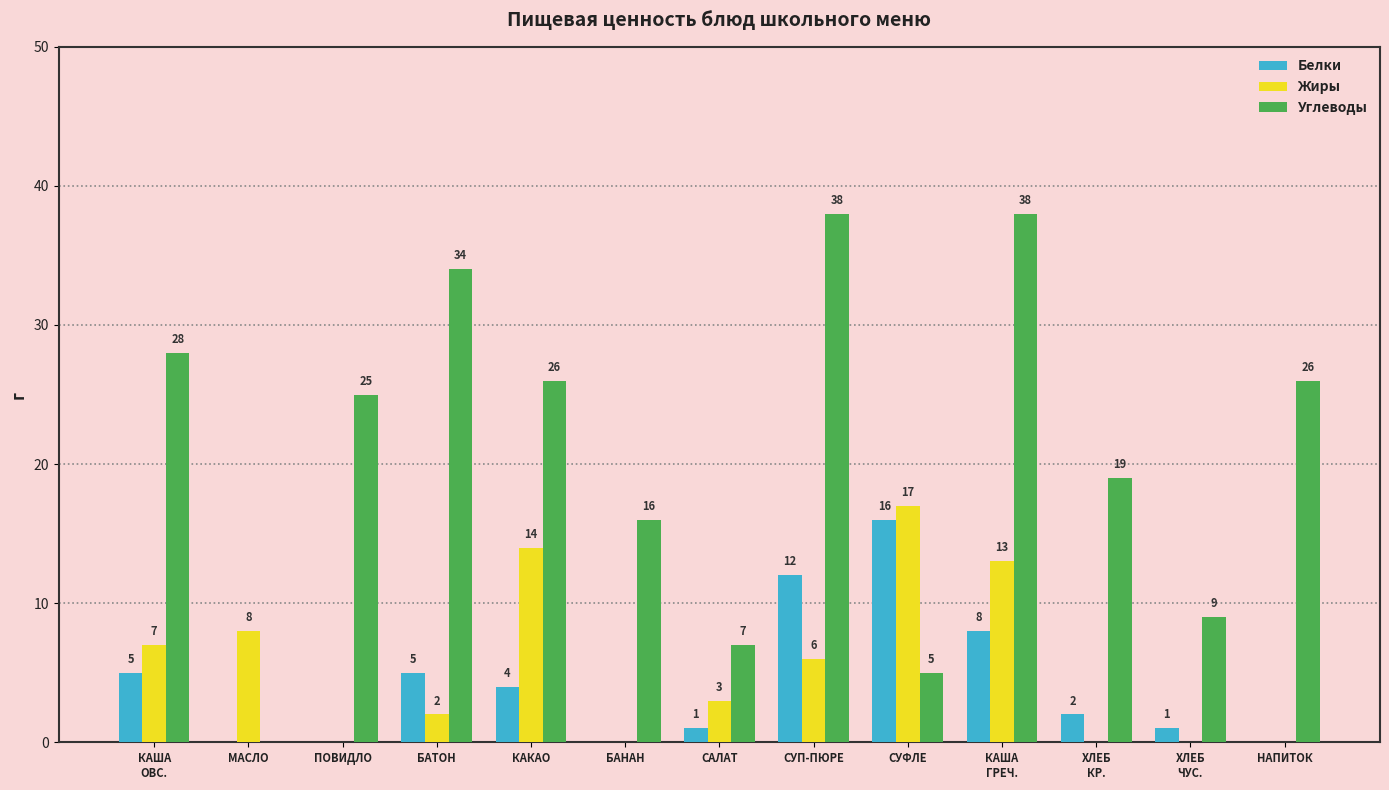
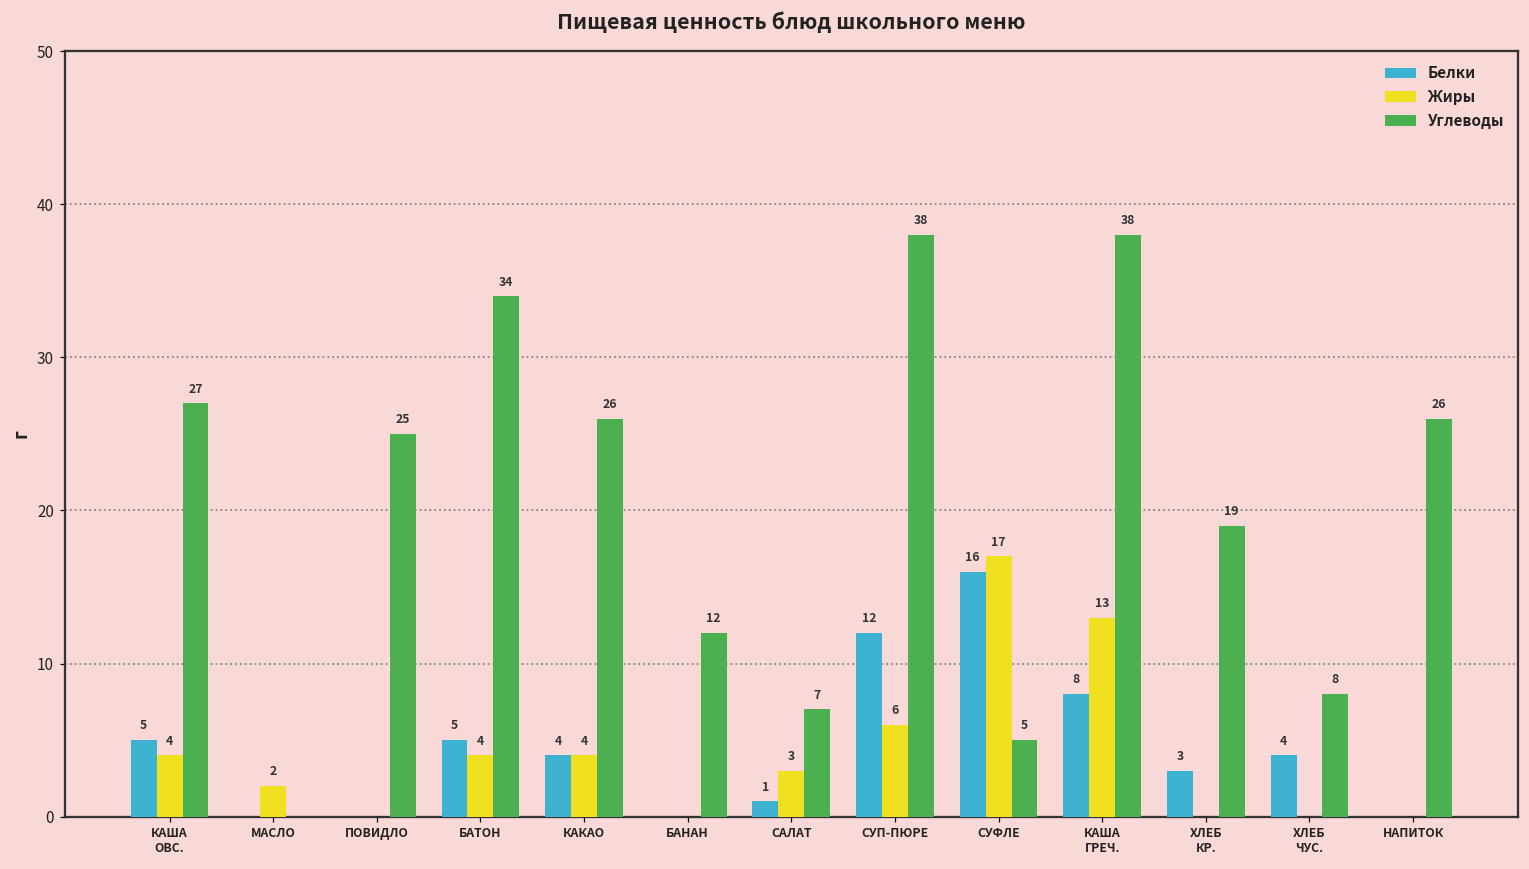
  {
    "Белки": {
      "КАША ОВС.": 5,
      "БАТОН": 5,
      "КАКАО": 4,
      "САЛАТ": 1,
      "СУП-ПЮРЕ": 12,
      "СУФЛЕ": 16,
      "КАША ГРЕЧ.": 8,
-     "ХЛЕБ КР.": 2,
-     "ХЛЕБ ЧУС.": 1
+     "ХЛЕБ КР.": 3,
+     "ХЛЕБ ЧУС.": 4
    },
    "Жиры": {
-     "КАША ОВС.": 7,
-     "МАСЛО": 8,
-     "БАТОН": 2,
-     "КАКАО": 14,
+     "КАША ОВС.": 4,
+     "МАСЛО": 2,
+     "БАТОН": 4,
+     "КАКАО": 4,
      "САЛАТ": 3,
      "СУП-ПЮРЕ": 6,
      "СУФЛЕ": 17,
      "КАША ГРЕЧ.": 13
    },
    "Углеводы": {
-     "КАША ОВС.": 28,
+     "КАША ОВС.": 27,
      "ПОВИДЛО": 25,
      "БАТОН": 34,
      "КАКАО": 26,
-     "БАНАН": 16,
+     "БАНАН": 12,
      "САЛАТ": 7,
      "СУП-ПЮРЕ": 38,
      "СУФЛЕ": 5,
      "КАША ГРЕЧ.": 38,
      "ХЛЕБ КР.": 19,
-     "ХЛЕБ ЧУС.": 9,
+     "ХЛЕБ ЧУС.": 8,
      "НАПИТОК": 26
    }
  }
